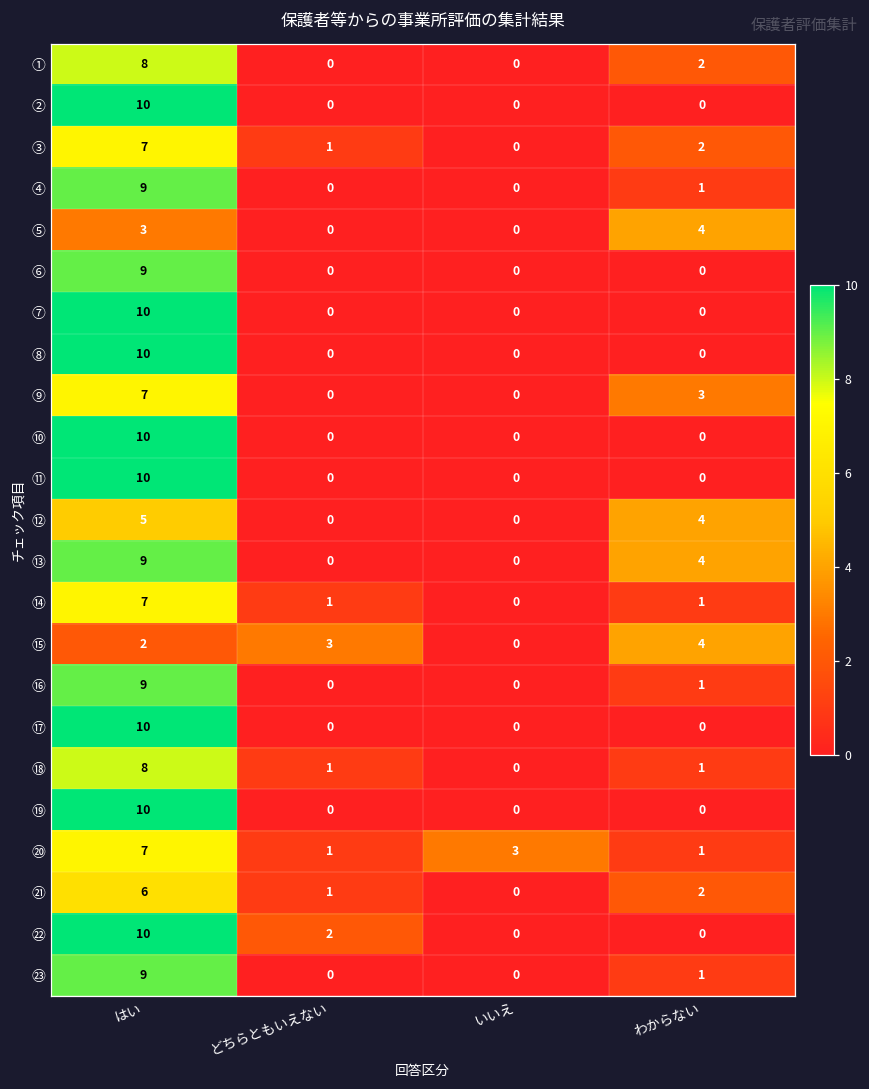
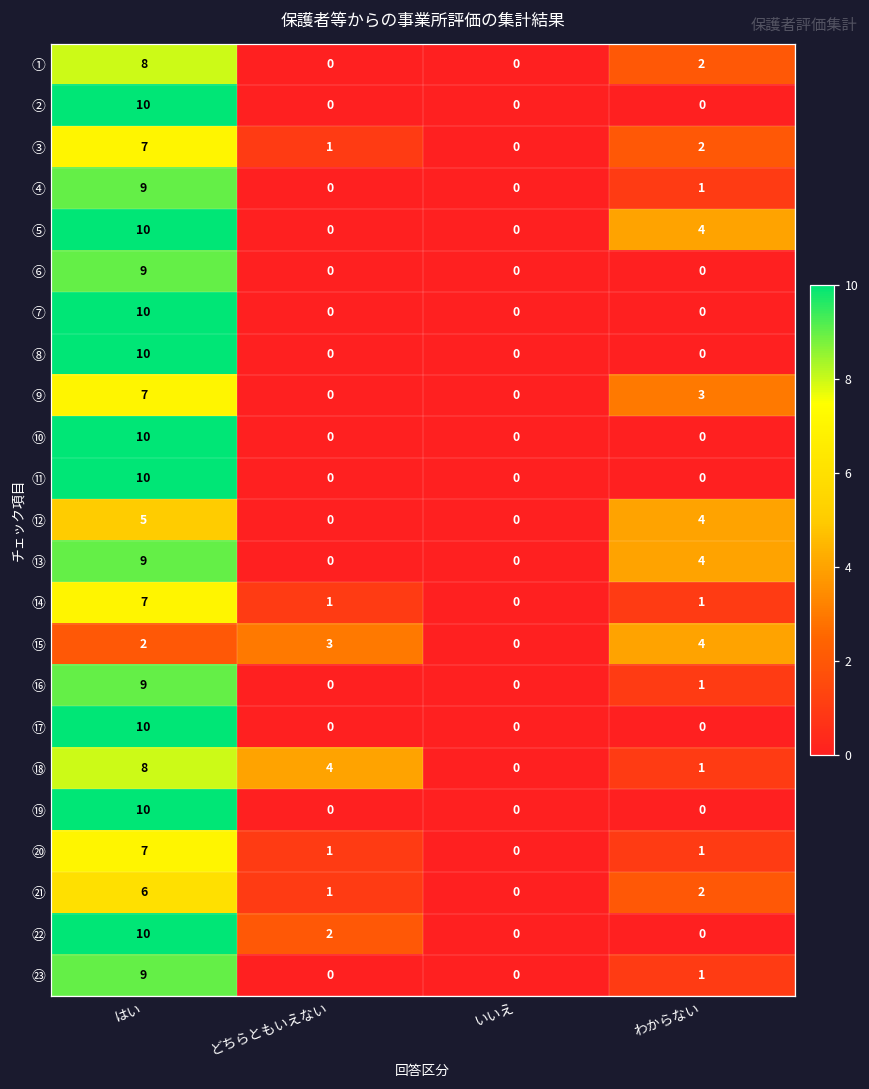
  {
    "①": {
      "はい": 8,
      "どちらともいえない": 0,
      "いいえ": 0,
      "わからない": 2
    },
    "②": {
      "はい": 10,
      "どちらともいえない": 0,
      "いいえ": 0,
      "わからない": 0
    },
    "③": {
      "はい": 7,
      "どちらともいえない": 1,
      "いいえ": 0,
      "わからない": 2
    },
    "④": {
      "はい": 9,
      "どちらともいえない": 0,
      "いいえ": 0,
      "わからない": 1
    },
    "⑤": {
-     "はい": 3,
+     "はい": 10,
      "どちらともいえない": 0,
      "いいえ": 0,
      "わからない": 4
    },
    "⑥": {
      "はい": 9,
      "どちらともいえない": 0,
      "いいえ": 0,
      "わからない": 0
    },
    "⑦": {
      "はい": 10,
      "どちらともいえない": 0,
      "いいえ": 0,
      "わからない": 0
    },
    "⑧": {
      "はい": 10,
      "どちらともいえない": 0,
      "いいえ": 0,
      "わからない": 0
    },
    "⑨": {
      "はい": 7,
      "どちらともいえない": 0,
      "いいえ": 0,
      "わからない": 3
    },
    "⑩": {
      "はい": 10,
      "どちらともいえない": 0,
      "いいえ": 0,
      "わからない": 0
    },
    "⑪": {
      "はい": 10,
      "どちらともいえない": 0,
      "いいえ": 0,
      "わからない": 0
    },
    "⑫": {
      "はい": 5,
      "どちらともいえない": 0,
      "いいえ": 0,
      "わからない": 4
    },
    "⑬": {
      "はい": 9,
      "どちらともいえない": 0,
      "いいえ": 0,
      "わからない": 4
    },
    "⑭": {
      "はい": 7,
      "どちらともいえない": 1,
      "いいえ": 0,
      "わからない": 1
    },
    "⑮": {
      "はい": 2,
      "どちらともいえない": 3,
      "いいえ": 0,
      "わからない": 4
    },
    "⑯": {
      "はい": 9,
      "どちらともいえない": 0,
      "いいえ": 0,
      "わからない": 1
    },
    "⑰": {
      "はい": 10,
      "どちらともいえない": 0,
      "いいえ": 0,
      "わからない": 0
    },
    "⑱": {
      "はい": 8,
-     "どちらともいえない": 1,
+     "どちらともいえない": 4,
      "いいえ": 0,
      "わからない": 1
    },
    "⑲": {
      "はい": 10,
      "どちらともいえない": 0,
      "いいえ": 0,
      "わからない": 0
    },
    "⑳": {
      "はい": 7,
      "どちらともいえない": 1,
-     "いいえ": 3,
+     "いいえ": 0,
      "わからない": 1
    },
    "㉑": {
      "はい": 6,
      "どちらともいえない": 1,
      "いいえ": 0,
      "わからない": 2
    },
    "㉒": {
      "はい": 10,
      "どちらともいえない": 2,
      "いいえ": 0,
      "わからない": 0
    },
    "㉓": {
      "はい": 9,
      "どちらともいえない": 0,
      "いいえ": 0,
      "わからない": 1
    }
  }
